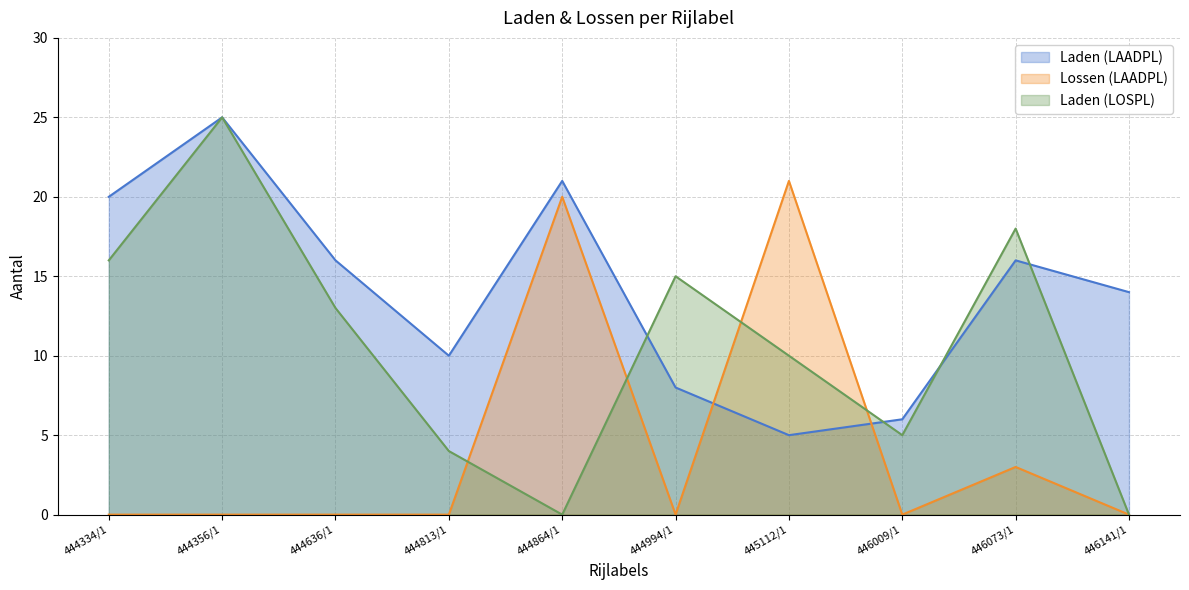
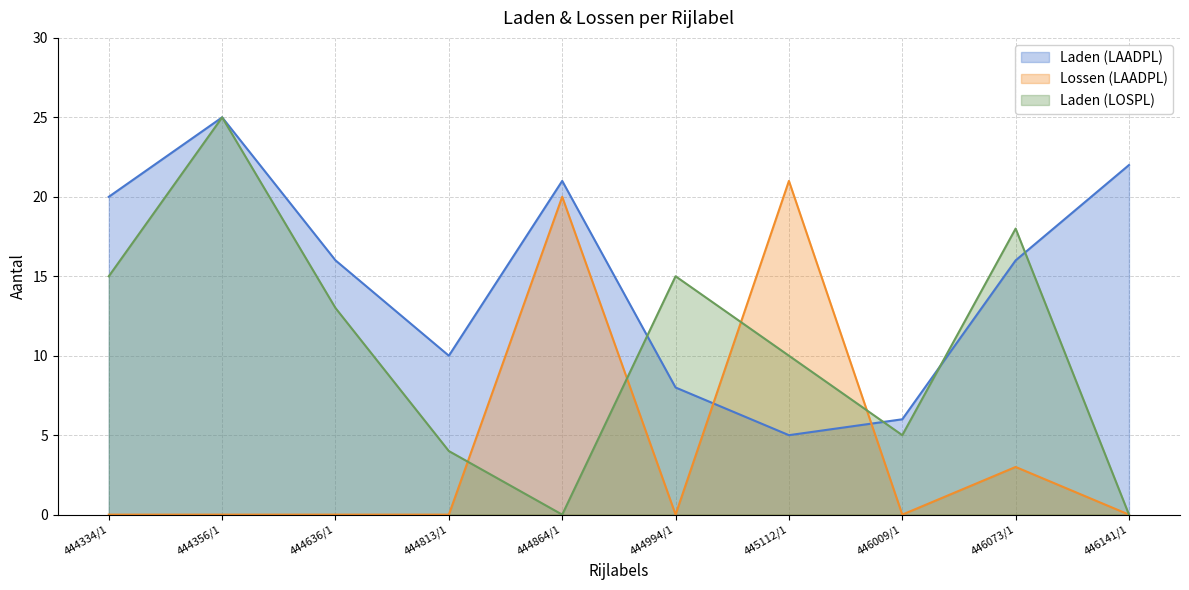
  {
    "Laden (LAADPL)": {
      "444334/1": 20,
      "444636/1": 16,
      "444813/1": 10,
      "444864/1": 21,
      "444994/1": 8,
      "445112/1": 5,
      "446009/1": 6,
      "446073/1": 16,
-     "446141/1": 14
+     "446141/1": 22
    },
    "Lossen (LAADPL)": {
      "444334/1": 0,
      "444356/1": 0,
      "444636/1": 0,
      "444813/1": 0,
      "444864/1": 20,
      "444994/1": 0,
      "445112/1": 21,
      "446009/1": 0,
      "446073/1": 3
    },
    "Laden (LOSPL)": {
-     "444334/1": 16,
+     "444334/1": 15,
      "444636/1": 13,
      "444813/1": 4,
      "444864/1": 0,
      "444994/1": 15,
      "445112/1": 10,
      "446009/1": 5,
      "446073/1": 18
    }
  }
